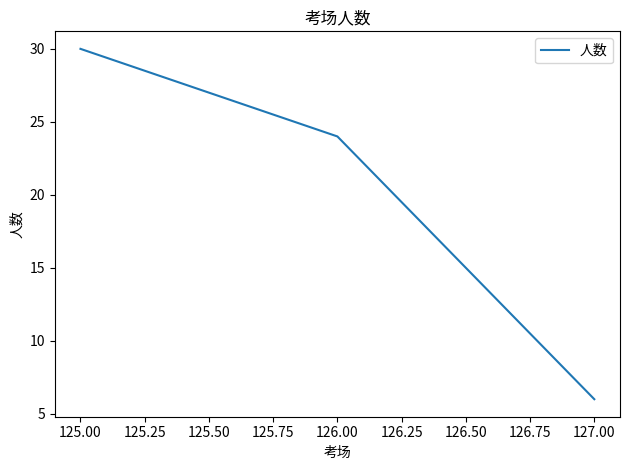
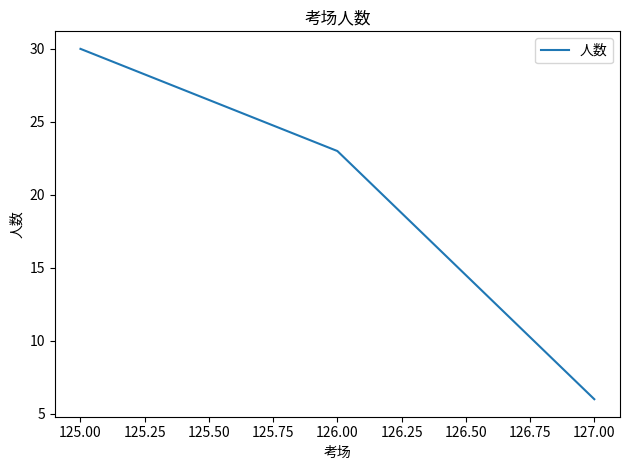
  {
    "125.00": 30,
-   "126.00": 24,
+   "126.00": 23,
    "127.00": 6
  }
